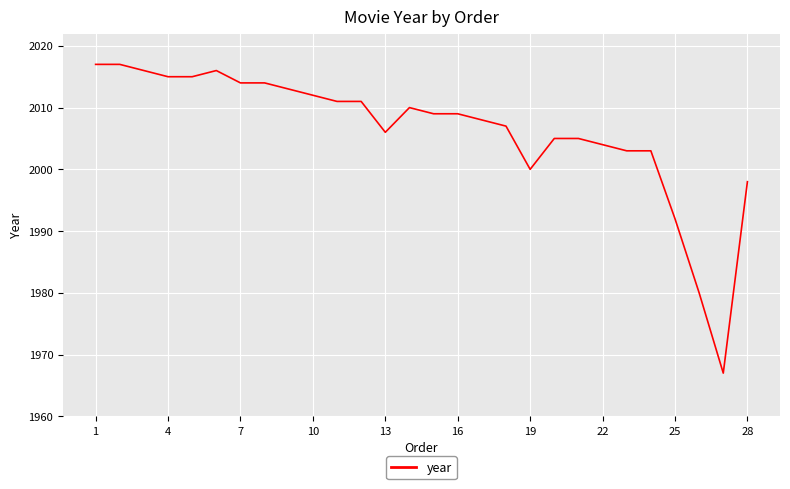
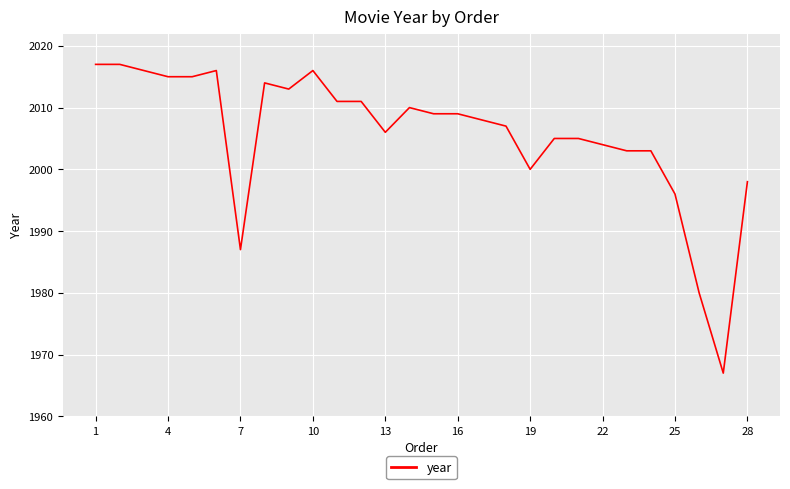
  {
    "1": 2017,
    "4": 2015,
-   "7": 2014,
-   "10": 2012,
+   "7": 1987,
+   "10": 2016,
    "13": 2006,
    "16": 2009,
    "19": 2000,
    "22": 2004,
-   "25": 1992,
+   "25": 1996,
    "28": 1998
  }
